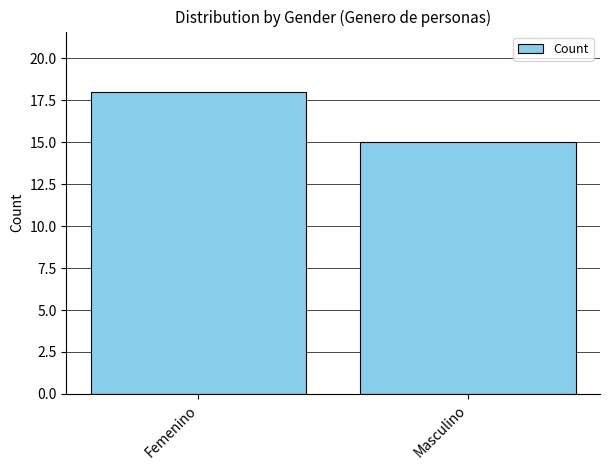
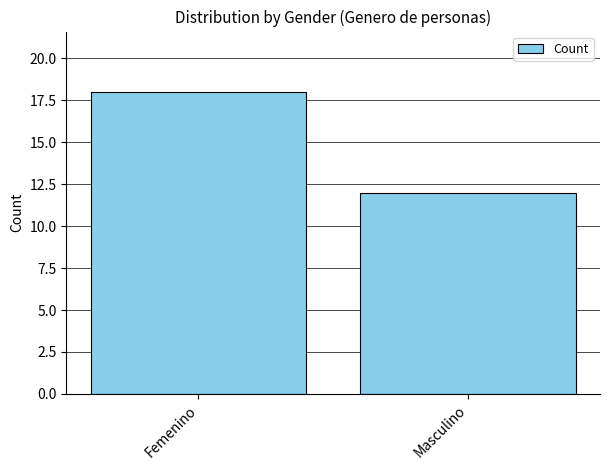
  {
    "Femenino": 18,
-   "Masculino": 15
+   "Masculino": 12
  }
